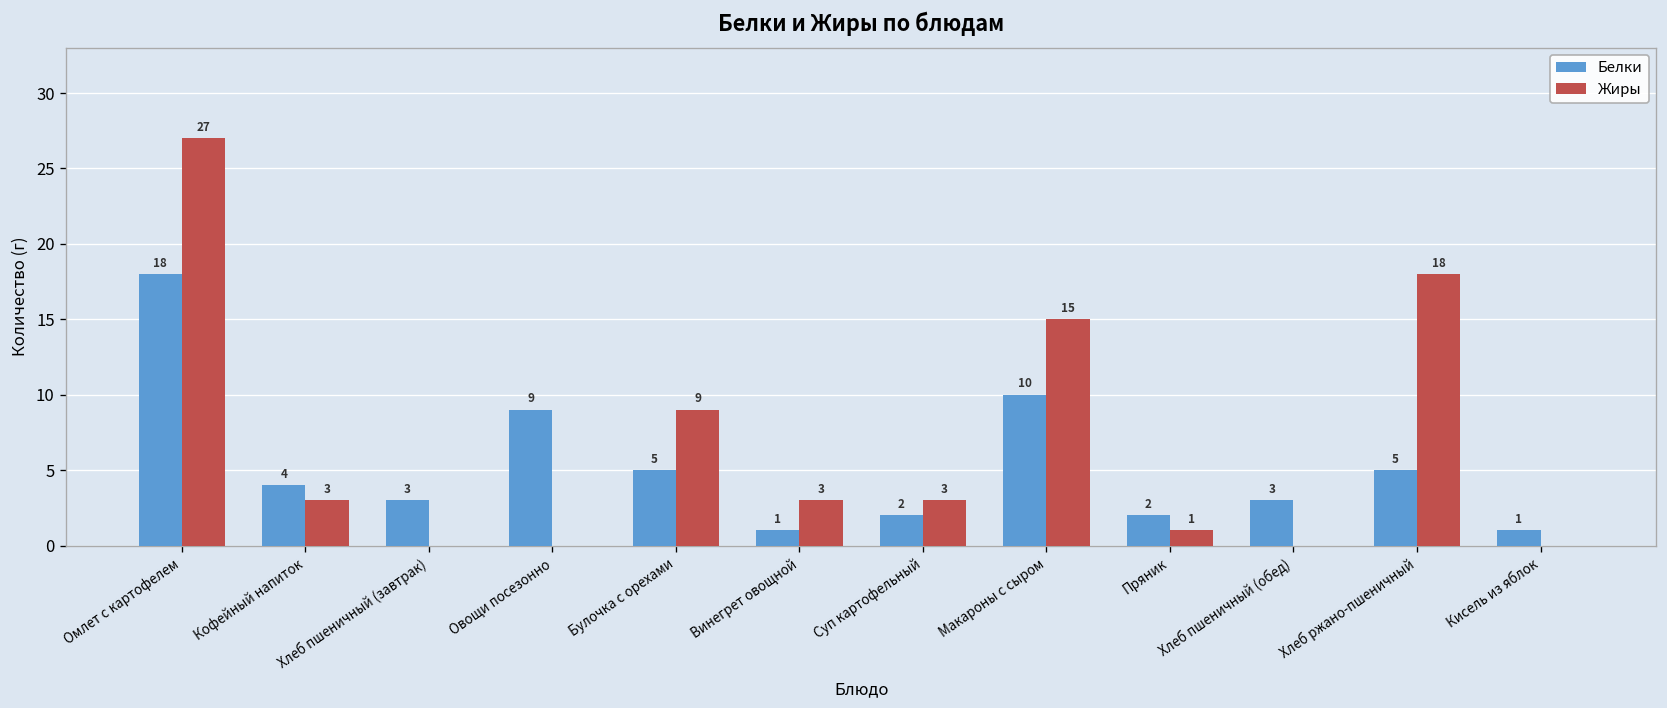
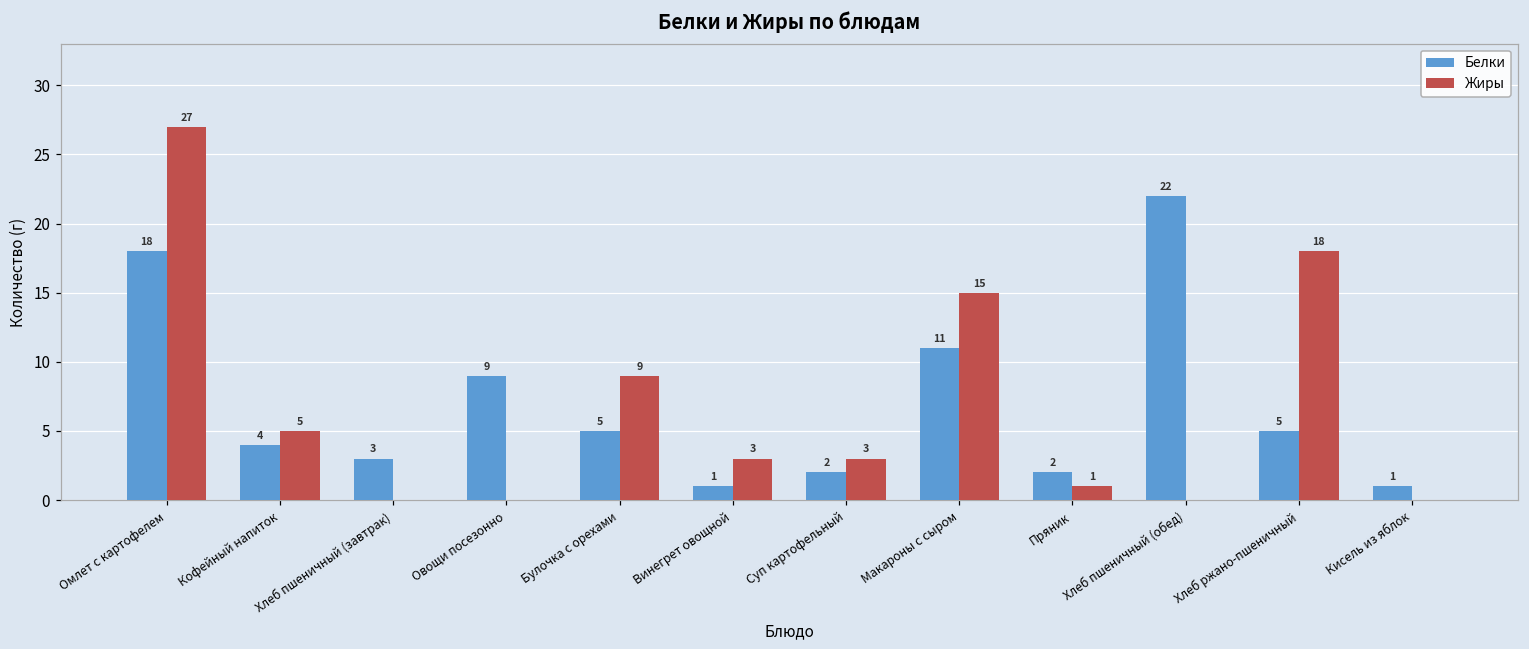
  {
    "Белки": {
      "Омлет с картофелем": 18,
      "Кофейный напиток": 4,
      "Хлеб пшеничный (завтрак)": 3,
      "Овощи посезонно": 9,
      "Булочка с орехами": 5,
      "Винегрет овощной": 1,
      "Суп картофельный": 2,
-     "Макароны с сыром": 10,
+     "Макароны с сыром": 11,
      "Пряник": 2,
-     "Хлеб пшеничный (обед)": 3,
+     "Хлеб пшеничный (обед)": 22,
      "Хлеб ржано-пшеничный": 5,
      "Кисель из яблок": 1
    },
    "Жиры": {
      "Омлет с картофелем": 27,
-     "Кофейный напиток": 3,
+     "Кофейный напиток": 5,
      "Булочка с орехами": 9,
      "Винегрет овощной": 3,
      "Суп картофельный": 3,
      "Макароны с сыром": 15,
      "Пряник": 1,
      "Хлеб ржано-пшеничный": 18
    }
  }
